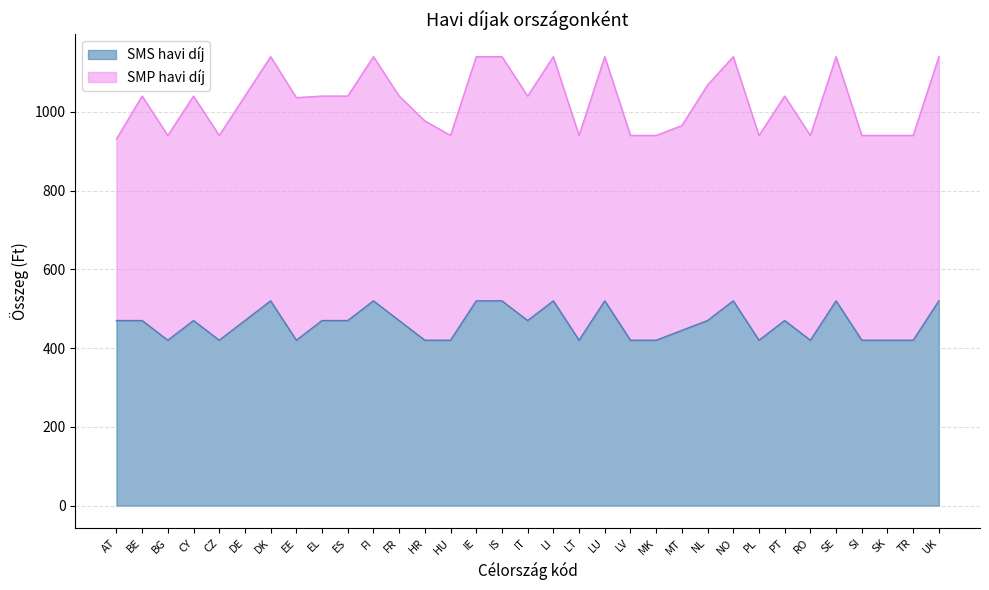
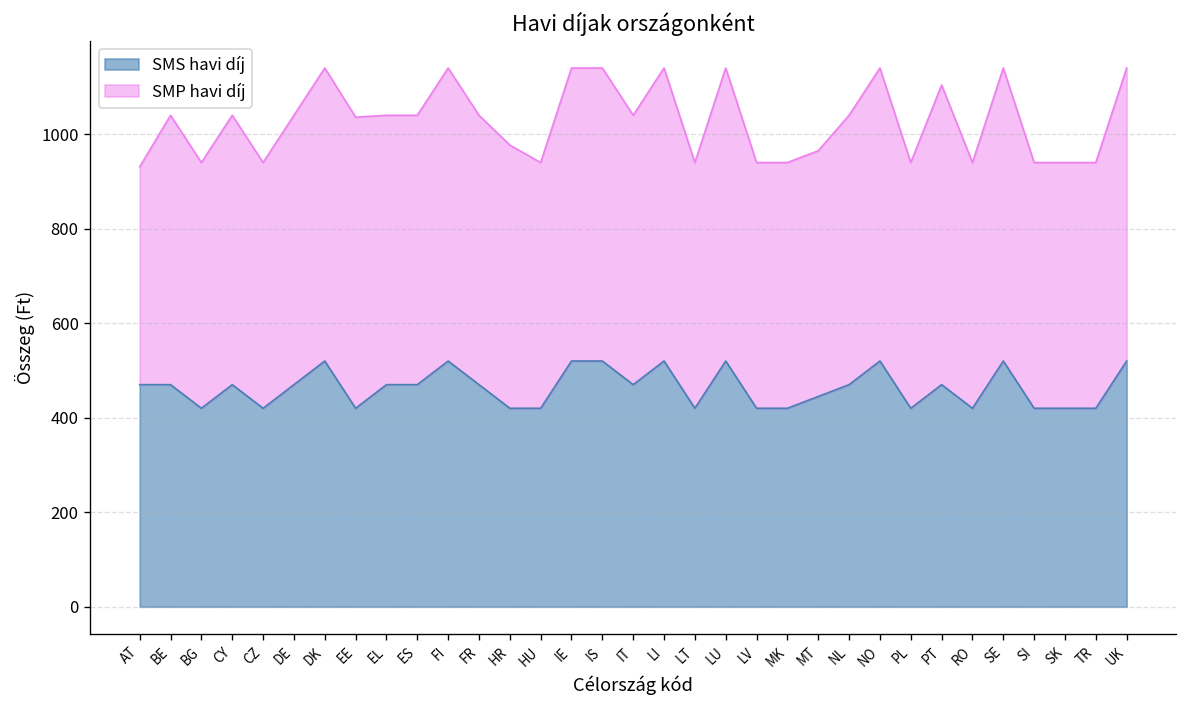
  {
    "SMS havi díj": {
      "AT": 470,
      "BE": 470,
      "BG": 420,
      "CY": 470,
      "CZ": 420,
      "DE": 470,
      "DK": 520,
      "EE": 420,
      "EL": 470,
      "ES": 470,
      "FI": 520,
      "FR": 470,
      "HR": 420,
      "HU": 420,
      "IE": 520,
      "IS": 520,
      "IT": 470,
      "LI": 520,
      "LT": 420,
      "LU": 520,
      "LV": 420,
      "MK": 420,
      "MT": 450,
      "NL": 470,
      "NO": 520,
      "PL": 420,
      "PT": 470,
      "RO": 420,
      "SE": 520,
      "SI": 420,
      "SK": 420,
      "TR": 420,
      "UK": 520
    },
    "SMP havi díj": {
      "AT": 460,
      "BE": 570,
      "BG": 520,
      "CY": 570,
      "CZ": 520,
      "DE": 570,
      "DK": 620,
      "EE": 620,
      "EL": 570,
      "ES": 570,
      "FI": 620,
      "FR": 570,
      "HR": 560,
      "HU": 520,
      "IE": 620,
      "IS": 620,
      "IT": 570,
      "LI": 620,
      "LT": 520,
      "LU": 620,
      "LV": 520,
      "MK": 520,
      "MT": 520,
-     "NL": 600,
+     "NL": 570,
      "NO": 620,
      "PL": 520,
-     "PT": 570,
+     "PT": 630,
      "RO": 520,
      "SE": 620,
      "SI": 520,
      "SK": 520,
      "TR": 520,
      "UK": 620
    }
  }
